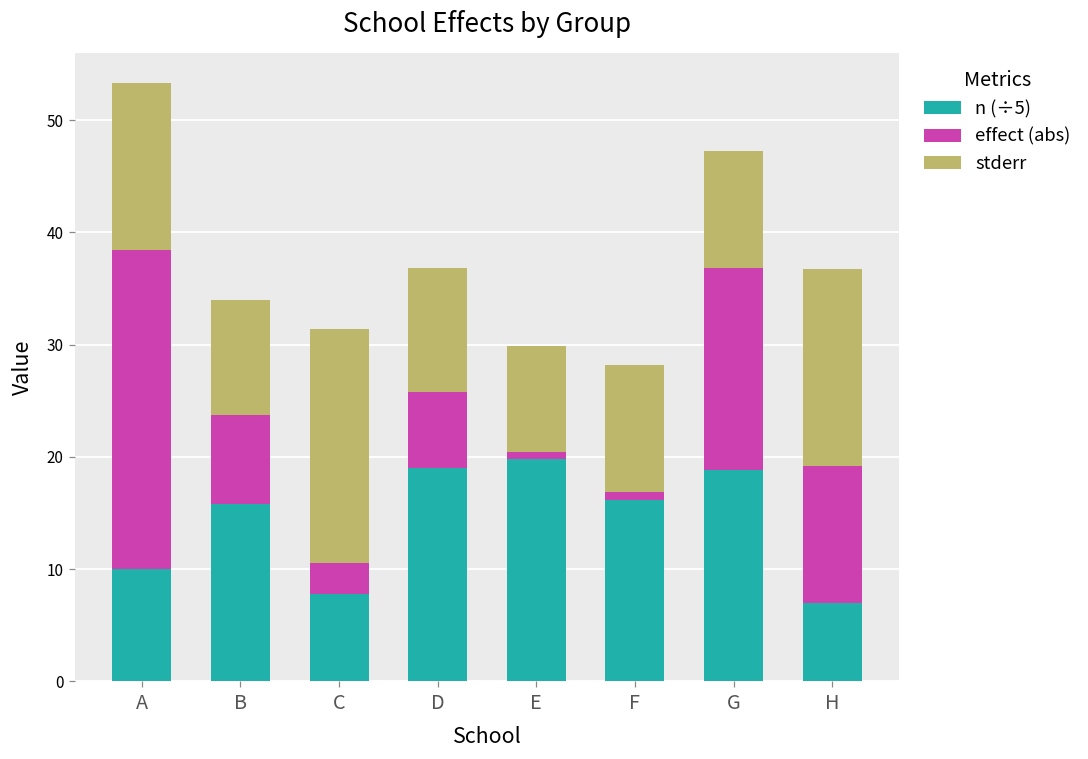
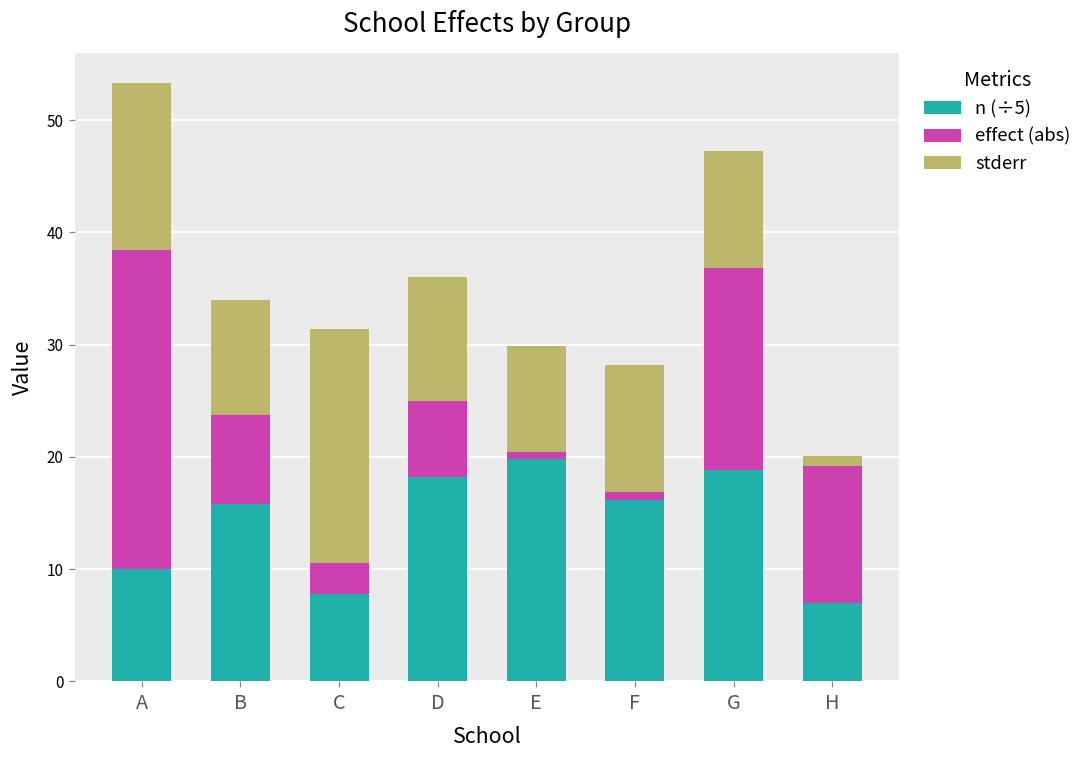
  {
    "n (÷5)": {
      "A": 10.0,
      "B": 15.8,
      "C": 7.8,
-     "D": 19.0,
+     "D": 18.2,
      "E": 19.8,
      "F": 16.2,
      "G": 18.8,
      "H": 7.0
    },
    "effect (abs)": {
      "A": 28.4,
      "B": 7.9,
      "C": 2.8,
      "D": 6.8,
      "E": 0.6,
      "F": 0.6,
      "G": 18.0,
      "H": 12.2
    },
    "stderr": {
      "A": 14.9,
      "B": 10.2,
      "C": 20.8,
      "D": 11.0,
      "E": 9.4,
      "F": 11.4,
      "G": 10.4,
-     "H": 17.6
+     "H": 0.9
    }
  }
